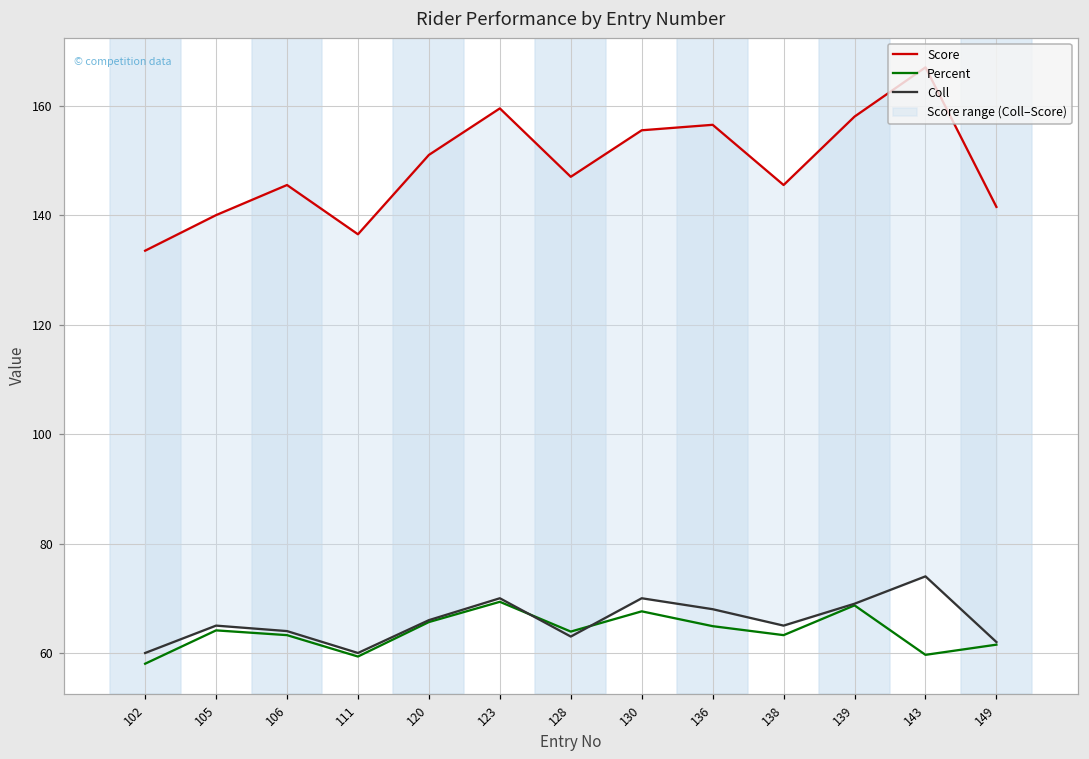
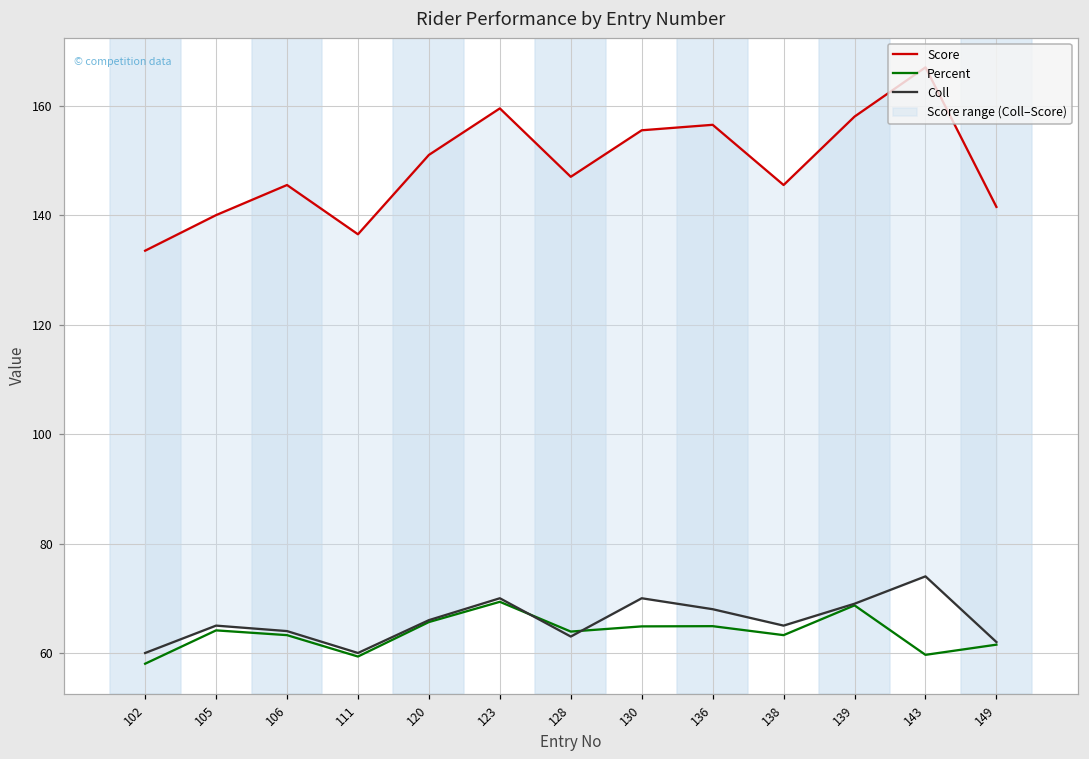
  {
    "Score range (Coll–Score)": {
      "102": 134,
      "105": 140,
      "106": 146,
      "111": 137,
      "120": 151,
      "123": 160,
      "128": 147,
      "130": 156,
      "136": 157,
      "138": 146,
      "139": 158,
      "149": 142
    },
    "Percent": {
      "102": 58,
      "105": 64,
      "106": 63,
      "111": 59,
      "123": 69,
      "128": 64,
-     "130": 68,
+     "130": 65,
      "136": 65,
      "138": 63,
      "143": 60
    },
    "Coll": {
      "102": 60,
      "105": 65,
      "106": 64,
      "111": 60,
      "123": 70,
      "128": 63,
      "130": 70,
      "136": 68,
      "138": 65,
      "143": 74
    }
  }
